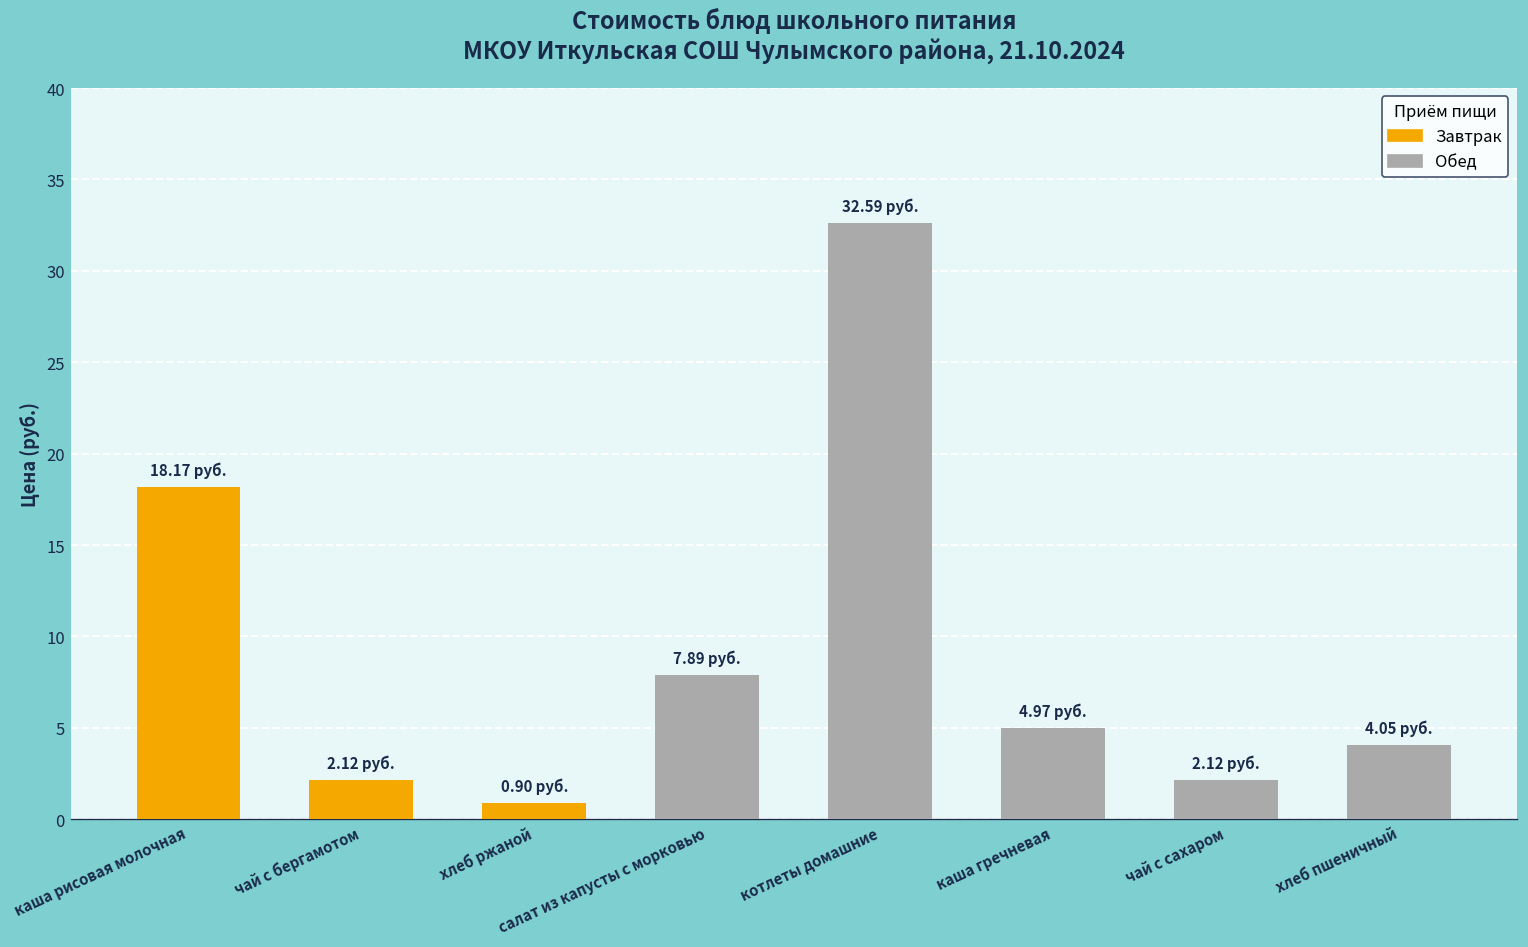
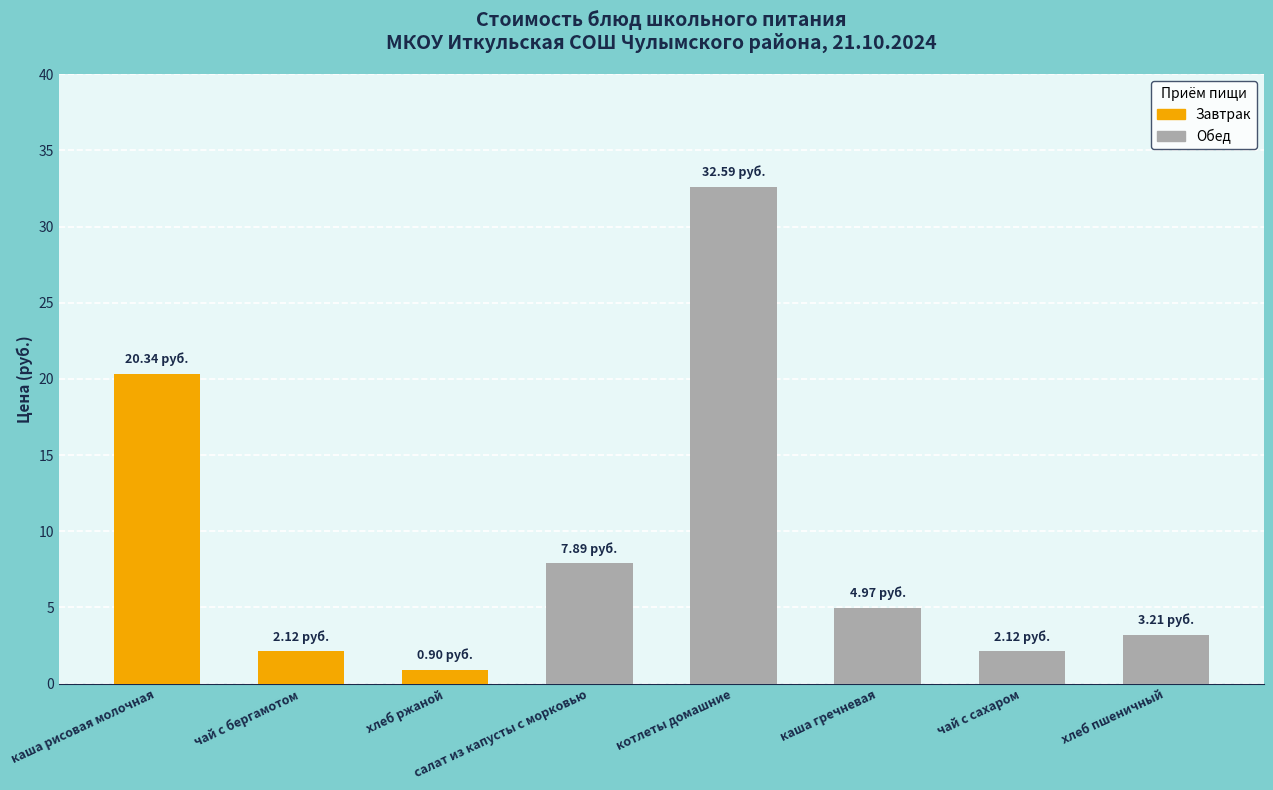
  {
-   "каша рисовая молочная": 18.17,
+   "каша рисовая молочная": 20.34,
    "чай с бергамотом": 2.12,
    "хлеб ржаной": 0.90,
    "салат из капусты с морковью": 7.89,
    "котлеты домашние": 32.59,
    "каша гречневая": 4.97,
    "чай с сахаром": 2.12,
-   "хлеб пшеничный": 4.05
+   "хлеб пшеничный": 3.21
  }
